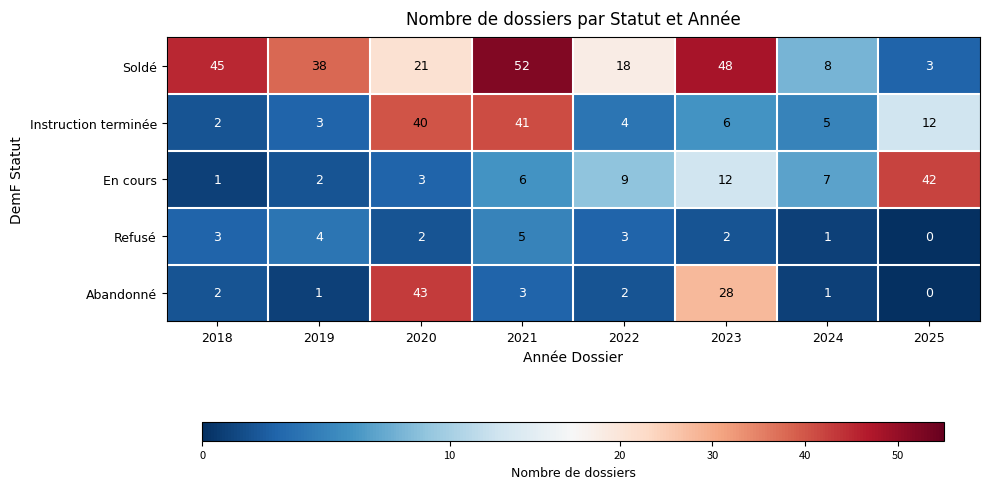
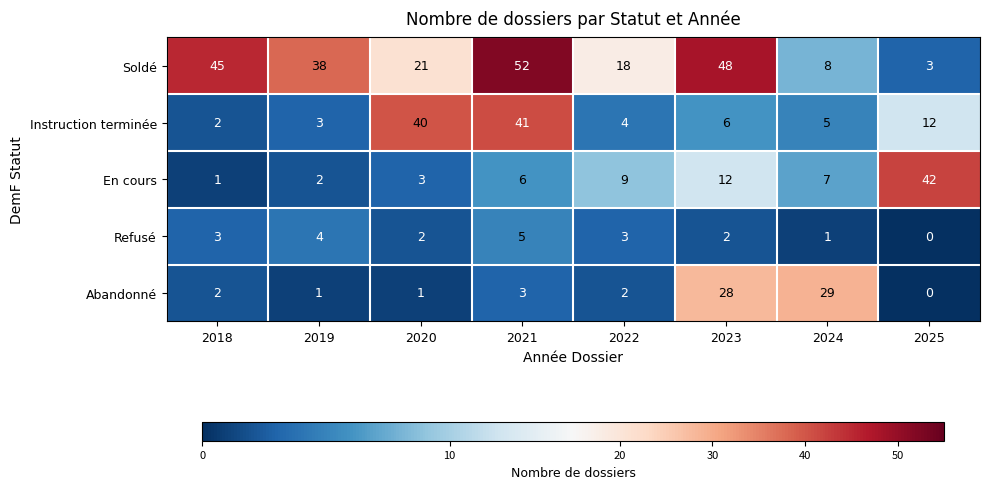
  {
    "Soldé": {
      "2018": 45,
      "2019": 38,
      "2020": 21,
      "2021": 52,
      "2022": 18,
      "2023": 48,
      "2024": 8,
      "2025": 3
    },
    "Instruction terminée": {
      "2018": 2,
      "2019": 3,
      "2020": 40,
      "2021": 41,
      "2022": 4,
      "2023": 6,
      "2024": 5,
      "2025": 12
    },
    "En cours": {
      "2018": 1,
      "2019": 2,
      "2020": 3,
      "2021": 6,
      "2022": 9,
      "2023": 12,
      "2024": 7,
      "2025": 42
    },
    "Refusé": {
      "2018": 3,
      "2019": 4,
      "2020": 2,
      "2021": 5,
      "2022": 3,
      "2023": 2,
      "2024": 1,
      "2025": 0
    },
    "Abandonné": {
      "2018": 2,
      "2019": 1,
-     "2020": 43,
+     "2020": 1,
      "2021": 3,
      "2022": 2,
      "2023": 28,
-     "2024": 1,
+     "2024": 29,
      "2025": 0
    }
  }
